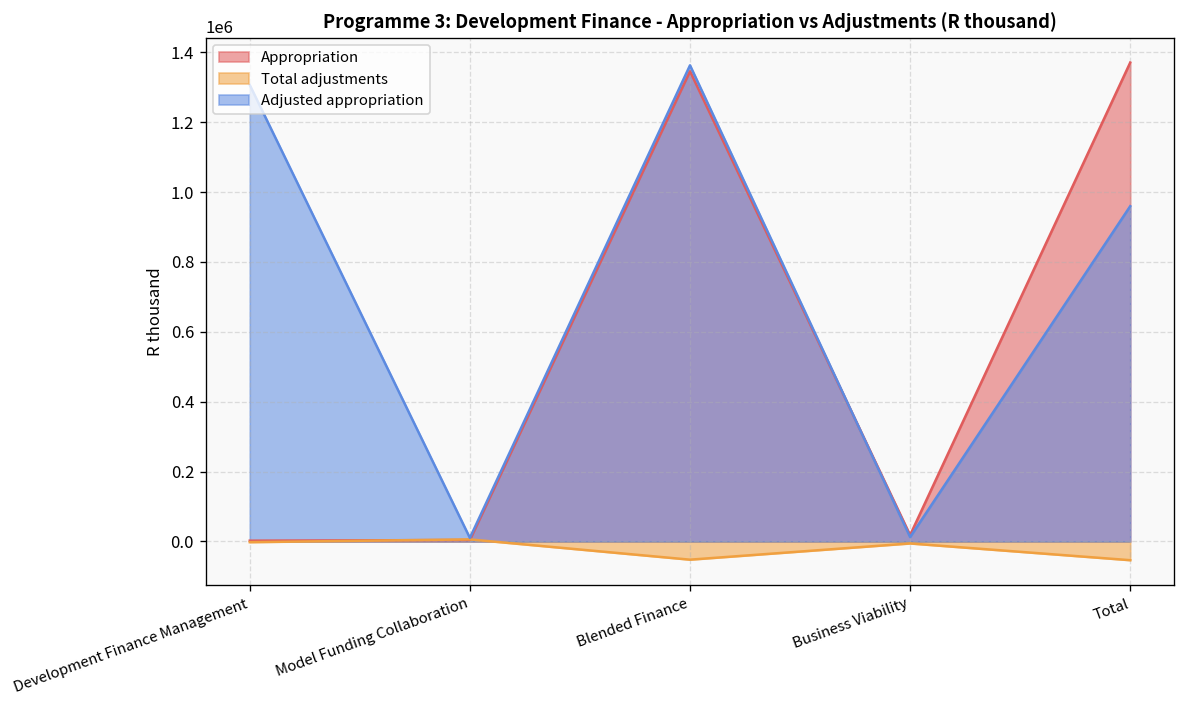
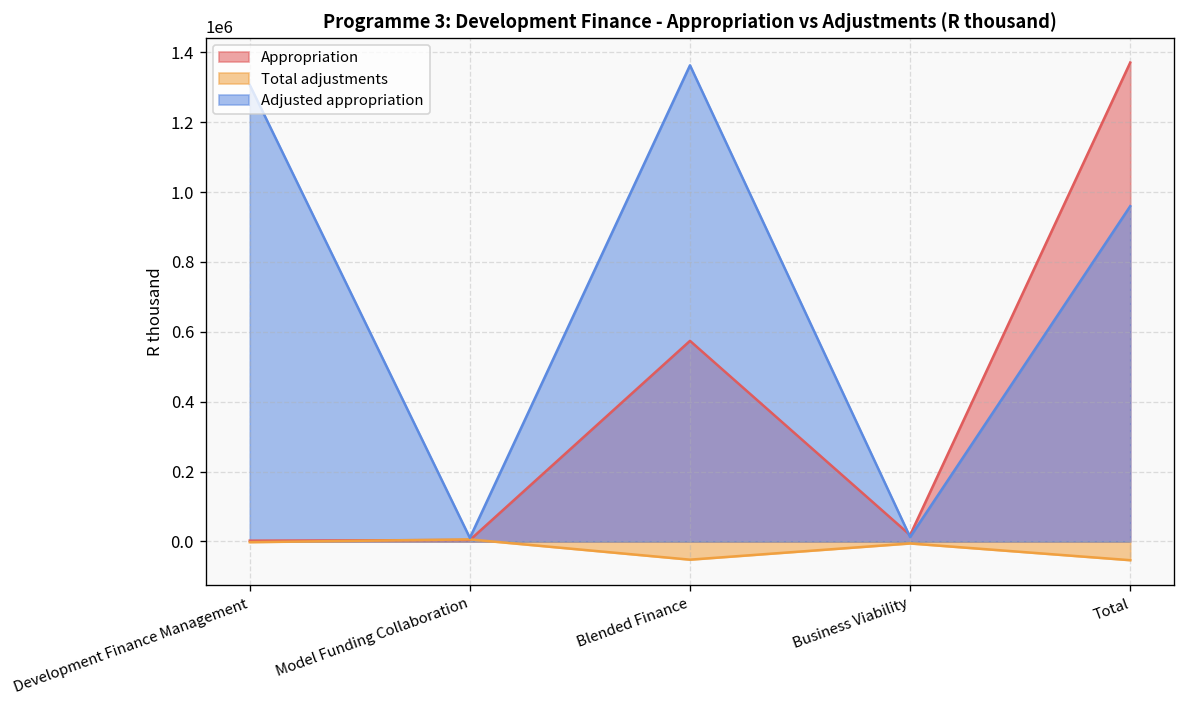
  {
    "Appropriation": {
-     "Blended Finance": 1350000,
+     "Blended Finance": 570000,
      "Total": 1370000
    },
    "Adjusted appropriation": {
      "Blended Finance": 1360000,
      "Total": 960000
    }
  }
